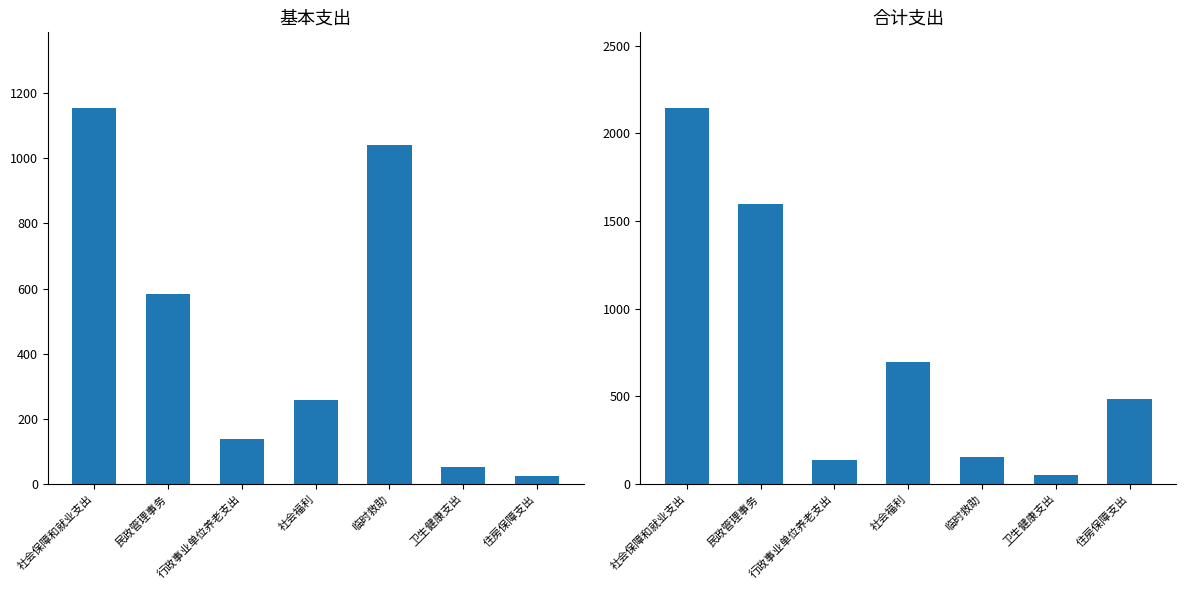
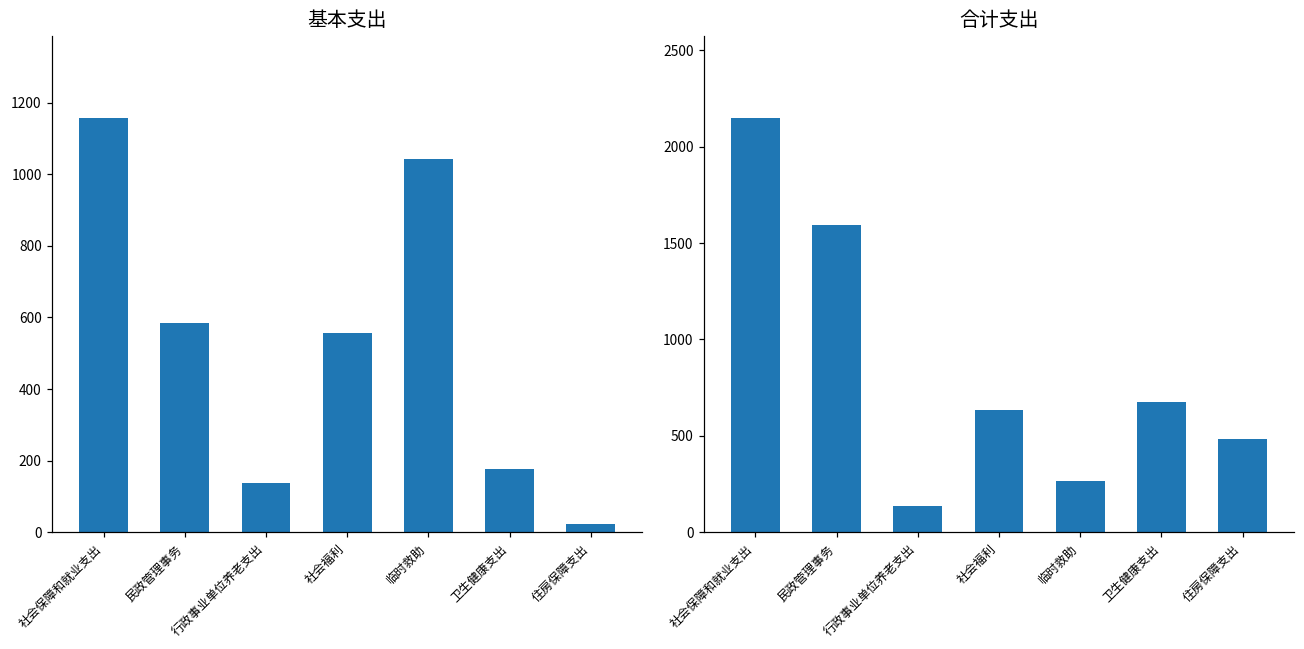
  {
    "基本支出": {
      "社会保障和就业支出": 1160,
      "民政管理事务": 580,
      "行政事业单位养老支出": 140,
-     "社会福利": 260,
+     "社会福利": 560,
      "临时救助": 1040,
-     "卫生健康支出": 50,
+     "卫生健康支出": 180,
      "住房保障支出": 20
    },
    "合计支出": {
      "社会保障和就业支出": 2150,
      "民政管理事务": 1600,
      "行政事业单位养老支出": 140,
-     "社会福利": 690,
-     "临时救助": 150,
-     "卫生健康支出": 50,
+     "社会福利": 630,
+     "临时救助": 260,
+     "卫生健康支出": 670,
      "住房保障支出": 490
    }
  }
